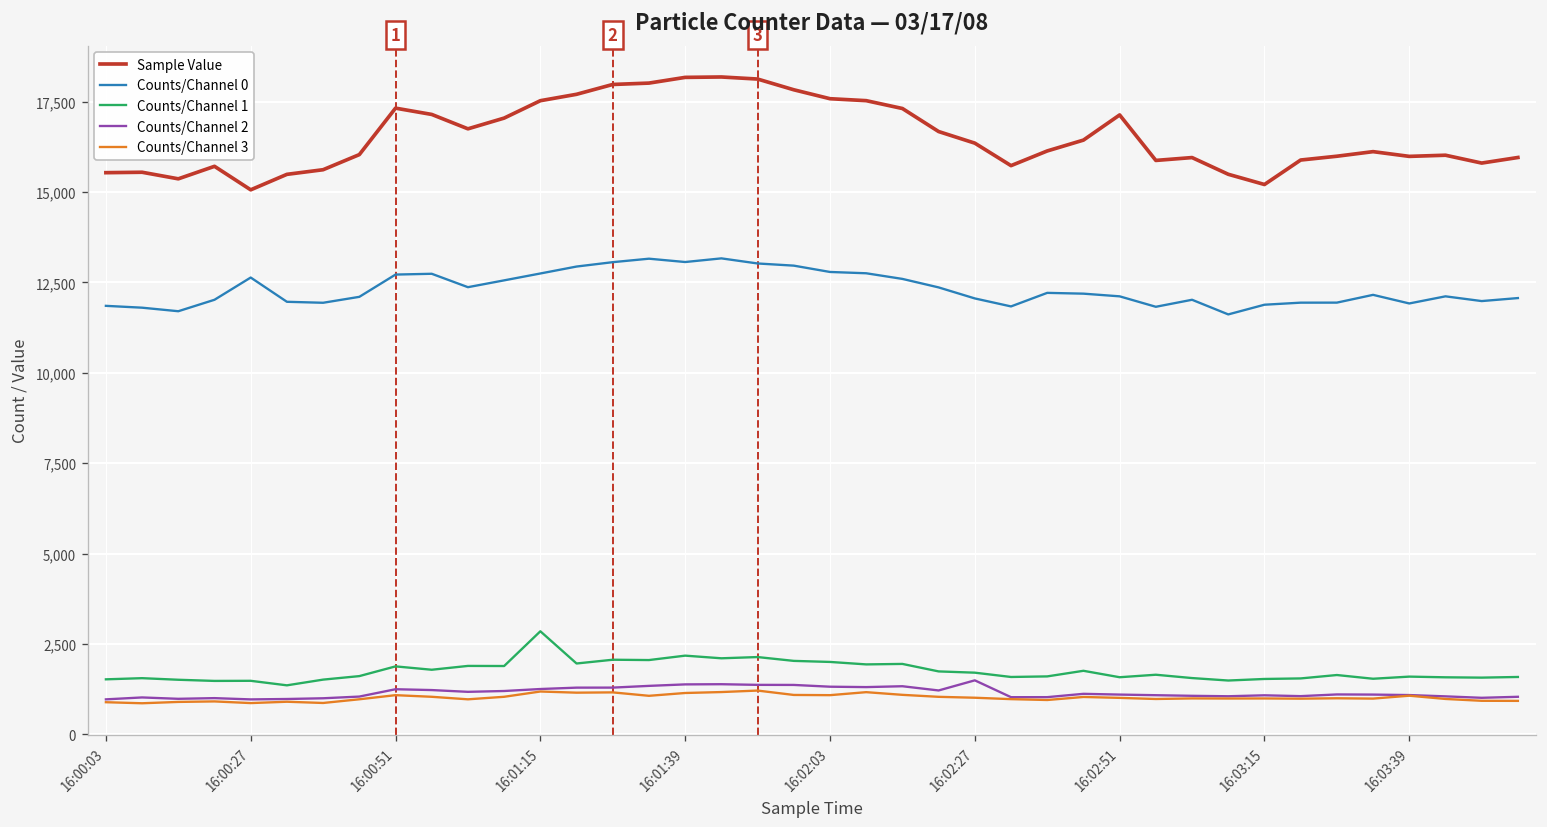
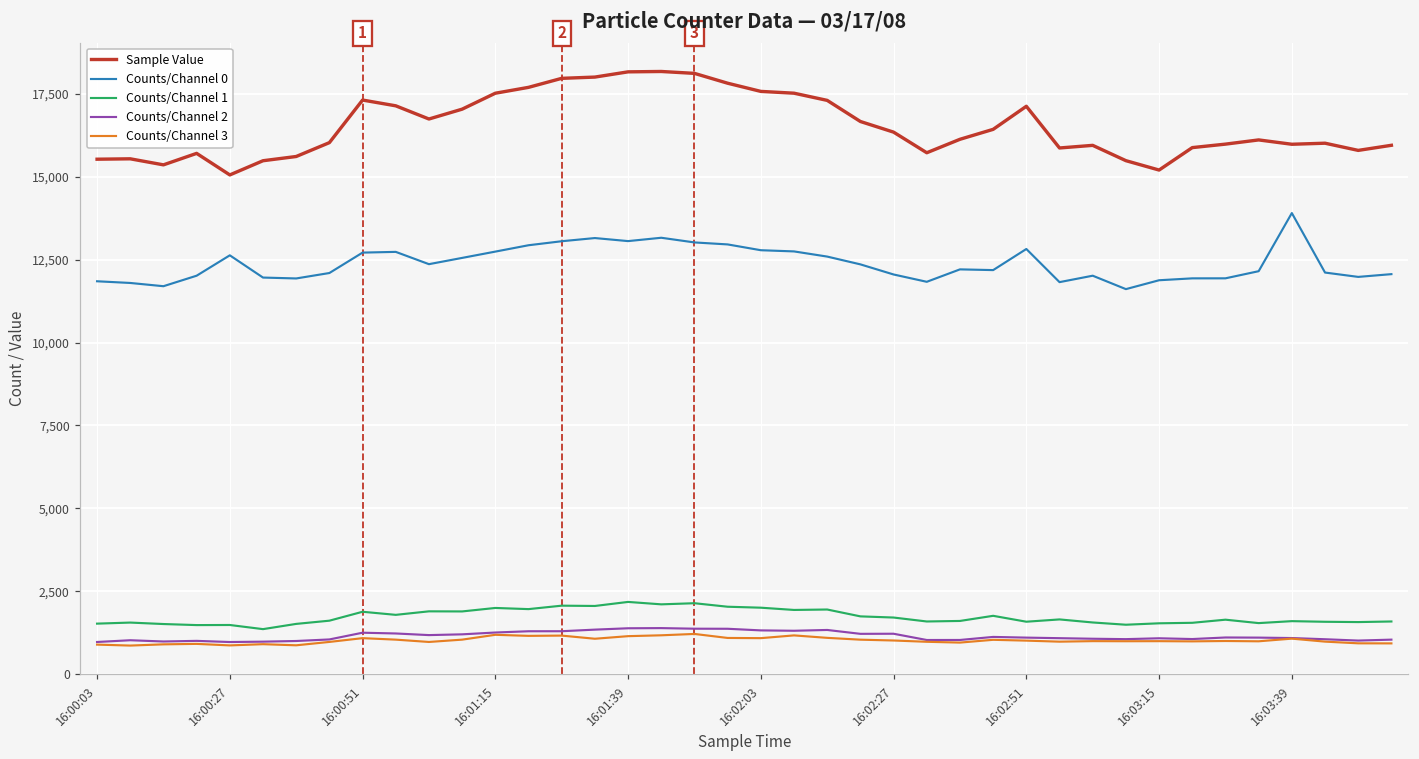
  {
    "Sample Value": {
      "16:00:03": "15,500",
      "16:00:27": "15,100",
      "16:00:51": "17,300",
      "16:01:15": "17,500",
      "16:01:39": "18,200",
      "16:02:03": "17,600",
      "16:02:27": "16,400",
      "16:02:51": "17,100",
      "16:03:15": "15,200",
      "16:03:39": "16,000"
    },
    "Counts/Channel 0": {
      "16:00:03": "11,900",
      "16:00:27": "12,600",
      "16:00:51": "12,700",
      "16:01:15": "12,700",
      "16:01:39": "13,100",
      "16:02:03": "12,800",
      "16:02:27": "12,100",
-     "16:02:51": "12,100",
+     "16:02:51": "12,800",
      "16:03:15": "11,900",
-     "16:03:39": "11,900"
+     "16:03:39": "13,900"
    },
    "Counts/Channel 1": {
      "16:00:03": "1,500",
      "16:00:27": "1,500",
      "16:00:51": "1,900",
-     "16:01:15": "2,800",
+     "16:01:15": "2,000",
      "16:01:39": "2,200",
      "16:02:03": "2,000",
      "16:02:27": "1,700",
      "16:02:51": "1,600",
      "16:03:15": "1,500",
      "16:03:39": "1,600"
    },
    "Counts/Channel 2": {
      "16:00:27": "1,000",
      "16:00:51": "1,200",
      "16:01:39": "1,400",
      "16:02:03": "1,300",
-     "16:02:27": "1,500",
+     "16:02:27": "1,200",
      "16:02:51": "1,100",
      "16:03:15": "1,100"
    },
    "Counts/Channel 3": {
      "16:00:27": "900",
      "16:00:51": "1,100",
      "16:01:39": "1,100",
      "16:02:03": "1,100",
      "16:02:27": "1,000",
      "16:02:51": "1,000",
      "16:03:15": "1,000"
    }
  }
